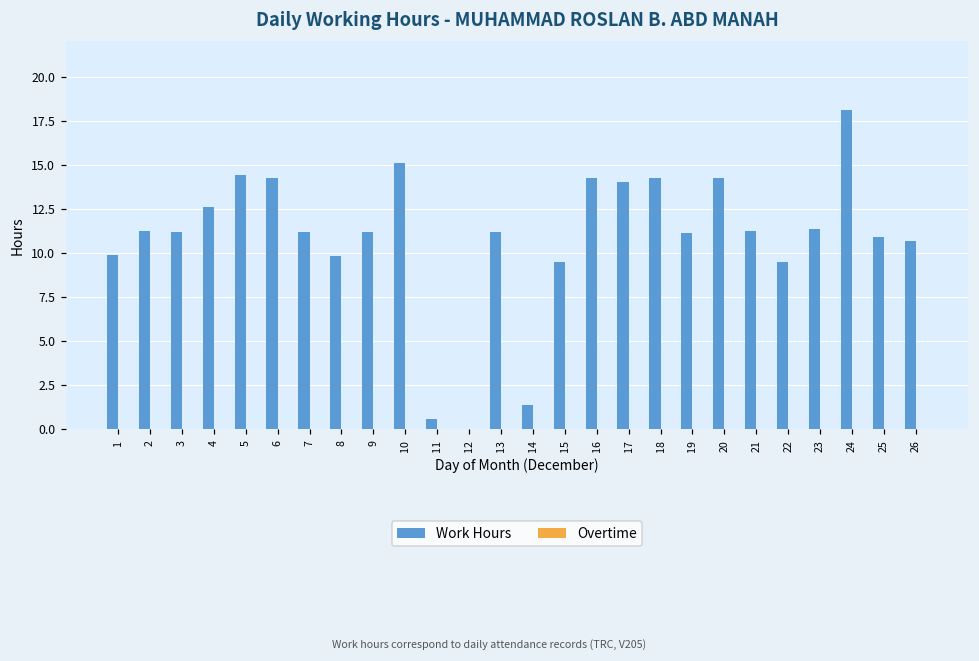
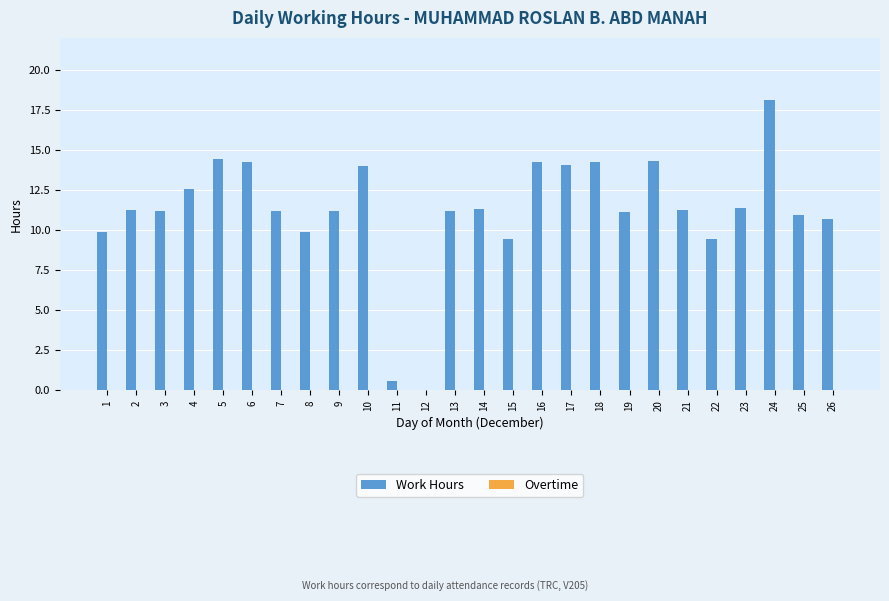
  {
    "Work Hours": {
      "1": 9.9,
      "2": 11.2,
      "3": 11.2,
      "4": 12.6,
      "5": 14.4,
      "6": 14.3,
      "7": 11.2,
      "8": 9.9,
      "9": 11.2,
-     "10": 15.1,
+     "10": 14.0,
      "11": 0.6,
      "12": 0.0,
      "13": 11.2,
-     "14": 1.4,
+     "14": 11.3,
      "15": 9.5,
      "16": 14.3,
      "17": 14.0,
      "18": 14.3,
      "19": 11.2,
      "20": 14.3,
      "21": 11.3,
      "22": 9.5,
      "23": 11.4,
      "24": 18.1,
      "25": 10.9,
      "26": 10.7
    },
    "Overtime": {
      "1": 0.0,
      "2": 0.0,
      "3": 0.0,
      "4": 0.0,
      "5": 0.0,
      "6": 0.0,
      "7": 0.0,
      "8": 0.0,
      "9": 0.0,
      "10": 0.0,
      "11": 0.0,
      "12": 0.0,
      "13": 0.0,
      "14": 0.0,
      "15": 0.0,
      "16": 0.0,
      "17": 0.0,
      "18": 0.0,
      "19": 0.0,
      "20": 0.0,
      "21": 0.0,
      "22": 0.0,
      "23": 0.0,
      "24": 0.0,
      "25": 0.0,
      "26": 0.0
    }
  }
